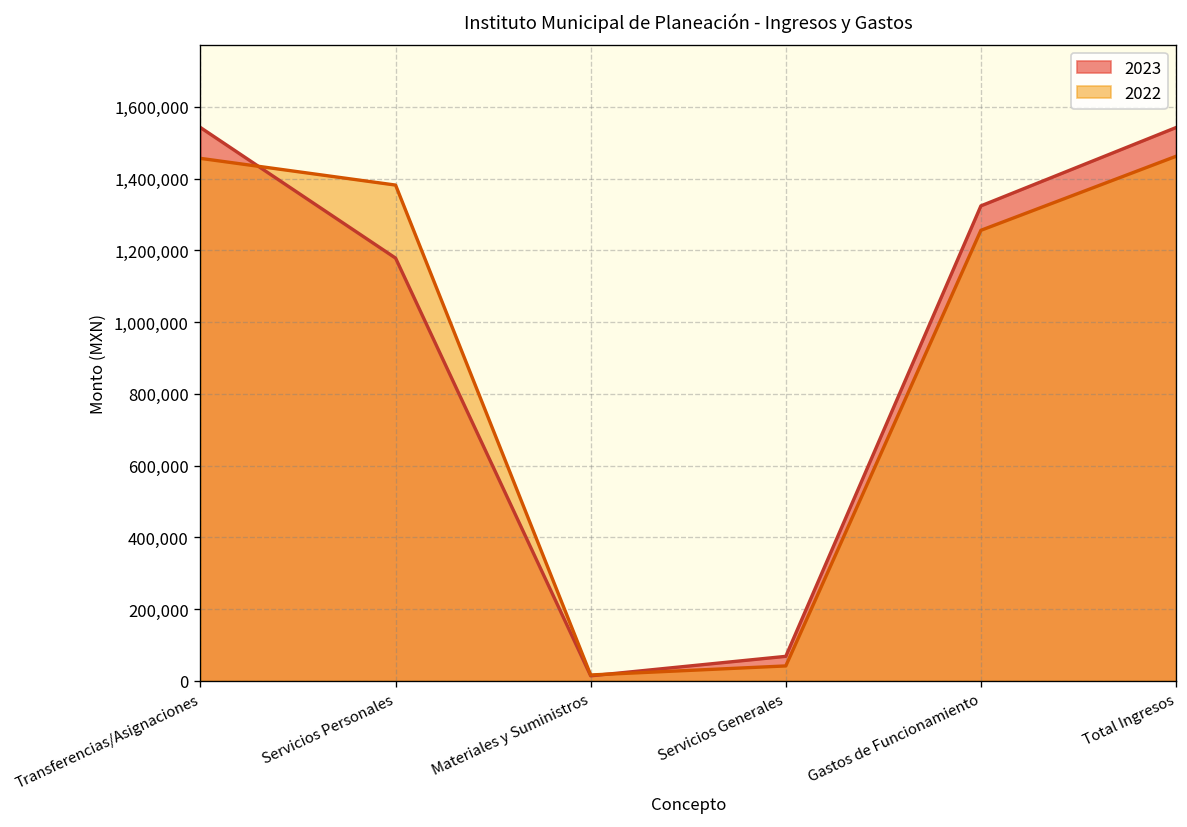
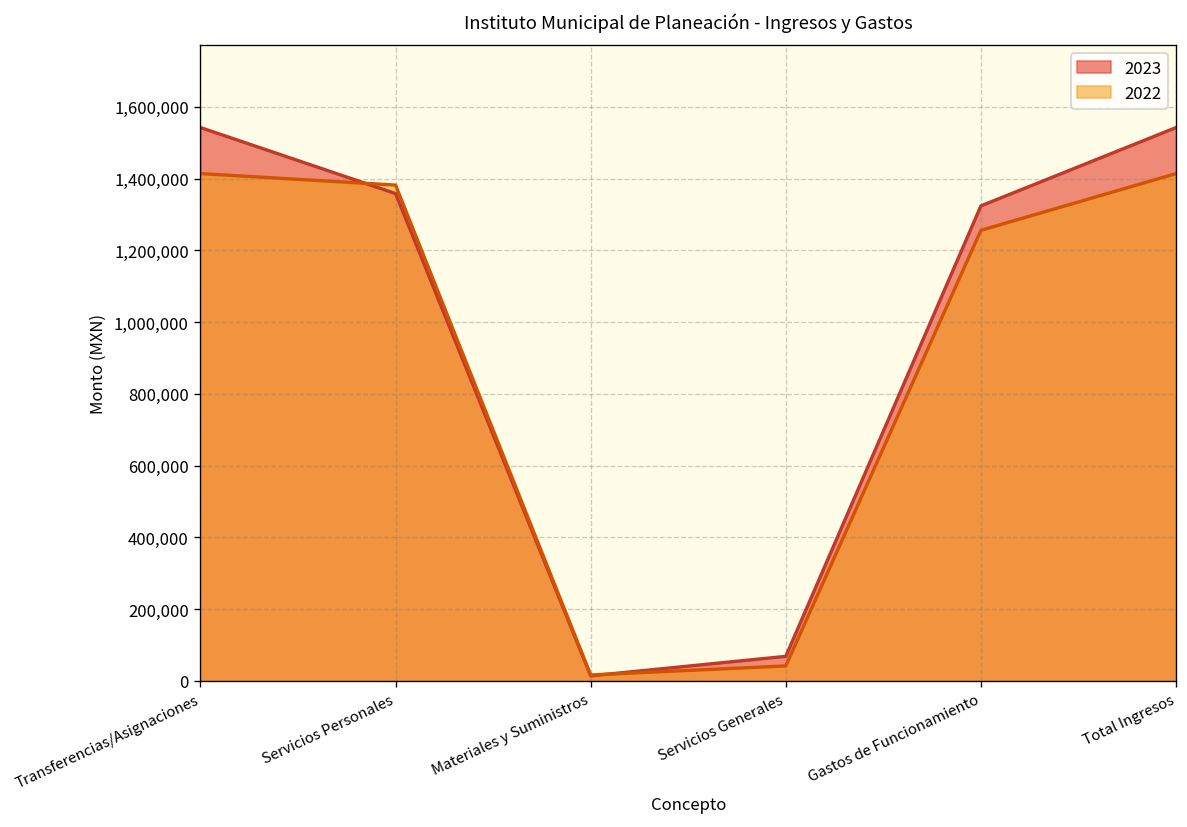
  {
    "2023": {
      "Transferencias/Asignaciones": "1,540,000",
-     "Servicios Personales": "1,180,000",
+     "Servicios Personales": "1,360,000",
      "Servicios Generales": "70,000",
      "Gastos de Funcionamiento": "1,320,000",
      "Total Ingresos": "1,540,000"
    },
    "2022": {
-     "Transferencias/Asignaciones": "1,460,000",
+     "Transferencias/Asignaciones": "1,410,000",
      "Servicios Personales": "1,380,000",
      "Servicios Generales": "40,000",
      "Gastos de Funcionamiento": "1,260,000",
-     "Total Ingresos": "1,460,000"
+     "Total Ingresos": "1,410,000"
    }
  }
